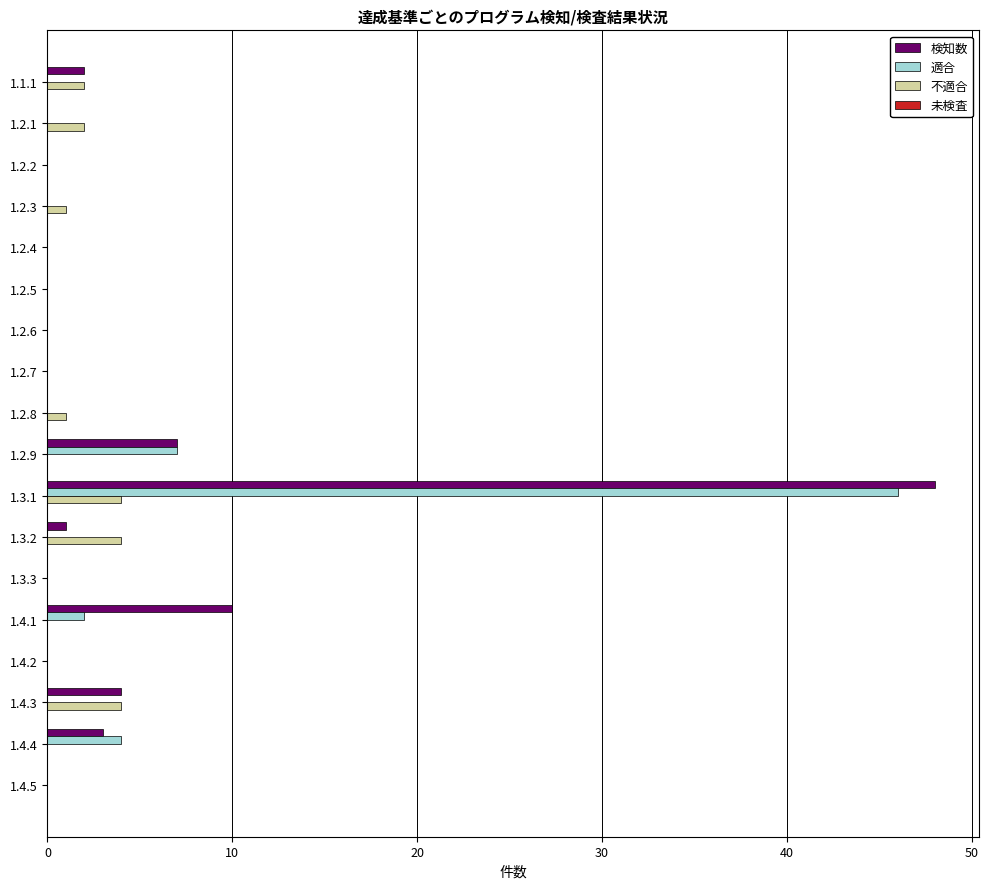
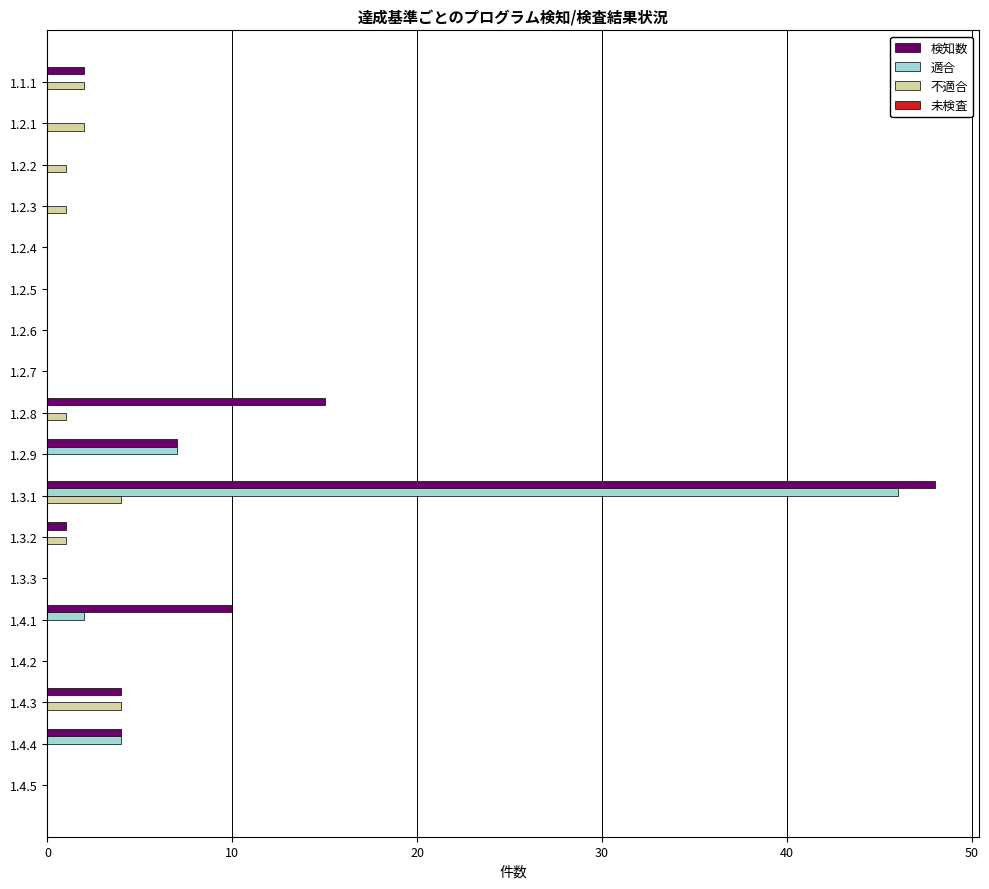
  {
    "検知数": {
      "1.1.1": 2,
      "1.2.1": 0,
      "1.2.2": 0,
      "1.2.3": 0,
      "1.2.4": 0,
      "1.2.5": 0,
      "1.2.6": 0,
      "1.2.7": 0,
-     "1.2.8": 0,
+     "1.2.8": 15,
      "1.2.9": 7,
      "1.3.1": 48,
      "1.3.2": 1,
      "1.3.3": 0,
      "1.4.1": 10,
      "1.4.2": 0,
      "1.4.3": 4,
-     "1.4.4": 3,
+     "1.4.4": 4,
      "1.4.5": 0
    },
    "適合": {
      "1.1.1": 0,
      "1.2.1": 0,
      "1.2.2": 0,
      "1.2.3": 0,
      "1.2.4": 0,
      "1.2.5": 0,
      "1.2.6": 0,
      "1.2.7": 0,
      "1.2.8": 0,
      "1.2.9": 7,
      "1.3.1": 46,
      "1.3.2": 0,
      "1.3.3": 0,
      "1.4.1": 2,
      "1.4.2": 0,
      "1.4.3": 0,
      "1.4.4": 4,
      "1.4.5": 0
    },
    "不適合": {
      "1.1.1": 2,
      "1.2.1": 2,
-     "1.2.2": 0,
+     "1.2.2": 1,
      "1.2.3": 1,
      "1.2.4": 0,
      "1.2.5": 0,
      "1.2.6": 0,
      "1.2.7": 0,
      "1.2.8": 1,
      "1.2.9": 0,
      "1.3.1": 4,
-     "1.3.2": 4,
+     "1.3.2": 1,
      "1.3.3": 0,
      "1.4.1": 0,
      "1.4.2": 0,
      "1.4.3": 4,
      "1.4.4": 0,
      "1.4.5": 0
    },
    "未検査": {
      "1.1.1": 0,
      "1.2.1": 0,
      "1.2.2": 0,
      "1.2.3": 0,
      "1.2.4": 0,
      "1.2.5": 0,
      "1.2.6": 0,
      "1.2.7": 0,
      "1.2.8": 0,
      "1.2.9": 0,
      "1.3.1": 0,
      "1.3.2": 0,
      "1.3.3": 0,
      "1.4.1": 0,
      "1.4.2": 0,
      "1.4.3": 0,
      "1.4.4": 0,
      "1.4.5": 0
    }
  }
